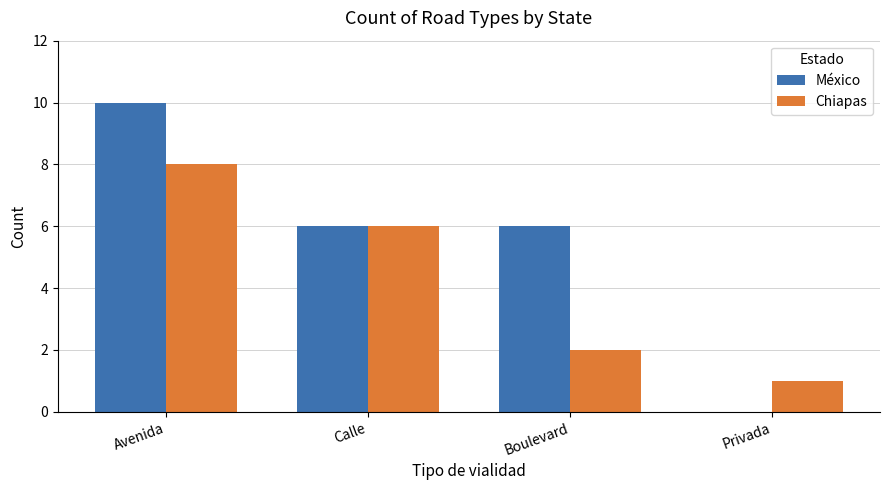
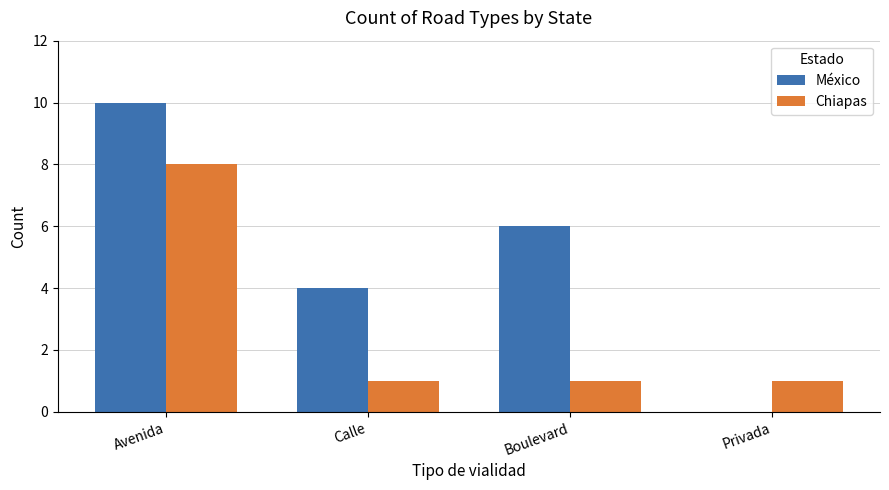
  {
    "México": {
      "Avenida": 10,
-     "Calle": 6,
+     "Calle": 4,
      "Boulevard": 6,
      "Privada": 0
    },
    "Chiapas": {
      "Avenida": 8,
-     "Calle": 6,
-     "Boulevard": 2,
+     "Calle": 1,
+     "Boulevard": 1,
      "Privada": 1
    }
  }
